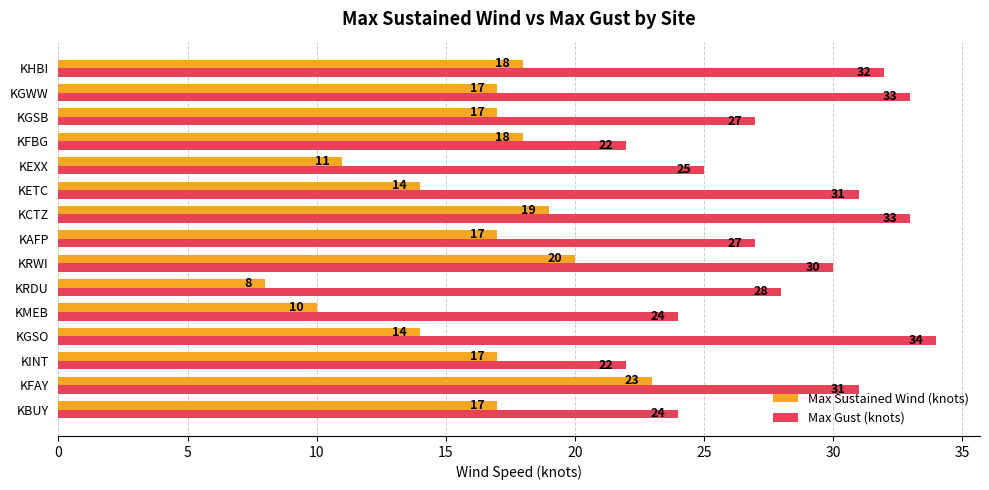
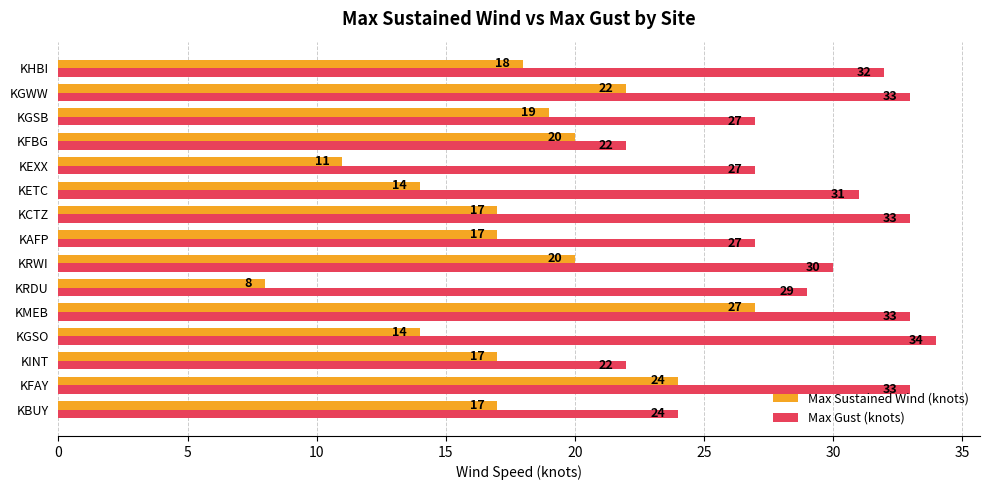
  {
    "Max Sustained Wind (knots)": {
      "KHBI": 18,
-     "KGWW": 17,
-     "KGSB": 17,
-     "KFBG": 18,
+     "KGWW": 22,
+     "KGSB": 19,
+     "KFBG": 20,
      "KEXX": 11,
      "KETC": 14,
-     "KCTZ": 19,
+     "KCTZ": 17,
      "KAFP": 17,
      "KRWI": 20,
      "KRDU": 8,
-     "KMEB": 10,
+     "KMEB": 27,
      "KGSO": 14,
      "KINT": 17,
-     "KFAY": 23,
+     "KFAY": 24,
      "KBUY": 17
    },
    "Max Gust (knots)": {
      "KHBI": 32,
      "KGWW": 33,
      "KGSB": 27,
      "KFBG": 22,
-     "KEXX": 25,
+     "KEXX": 27,
      "KETC": 31,
      "KCTZ": 33,
      "KAFP": 27,
      "KRWI": 30,
-     "KRDU": 28,
-     "KMEB": 24,
+     "KRDU": 29,
+     "KMEB": 33,
      "KGSO": 34,
      "KINT": 22,
-     "KFAY": 31,
+     "KFAY": 33,
      "KBUY": 24
    }
  }
